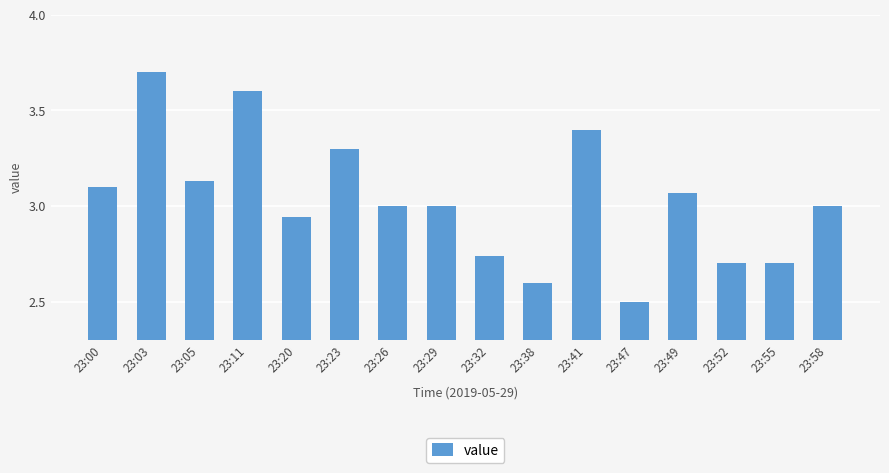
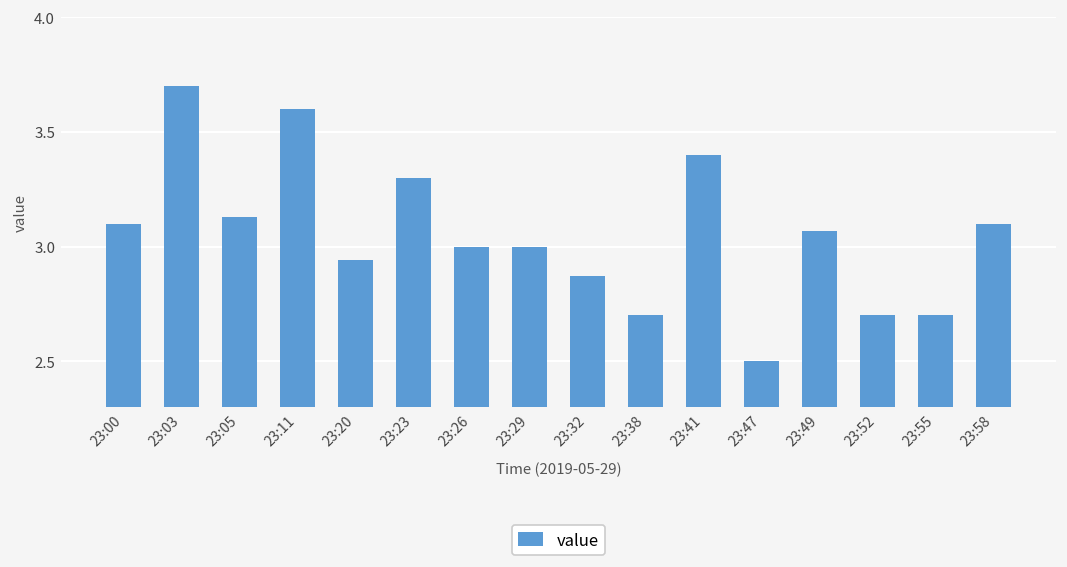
  {
    "23:00": 3.10,
    "23:03": 3.70,
    "23:05": 3.13,
    "23:11": 3.60,
    "23:20": 2.94,
    "23:23": 3.30,
    "23:26": 3.00,
    "23:29": 3.00,
-   "23:32": 2.74,
-   "23:38": 2.6,
+   "23:32": 2.87,
+   "23:38": 2.7,
    "23:41": 3.40,
    "23:47": 2.50,
    "23:49": 3.07,
    "23:52": 2.70,
    "23:55": 2.70,
-   "23:58": 3.0
+   "23:58": 3.1
  }
